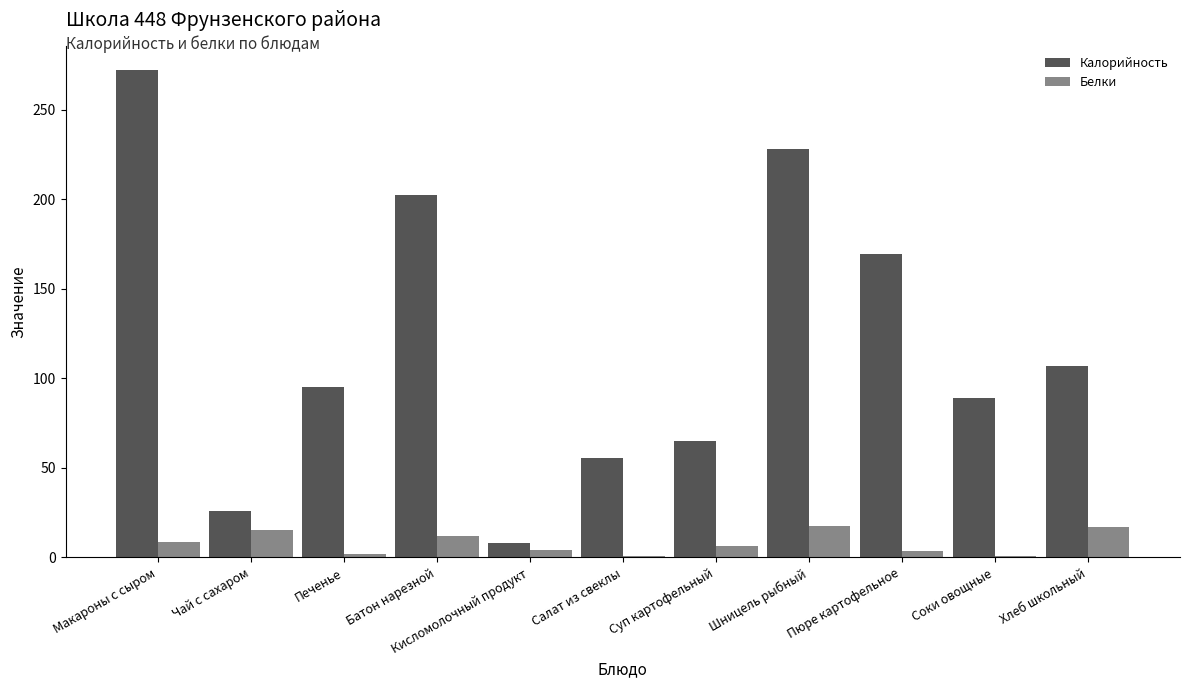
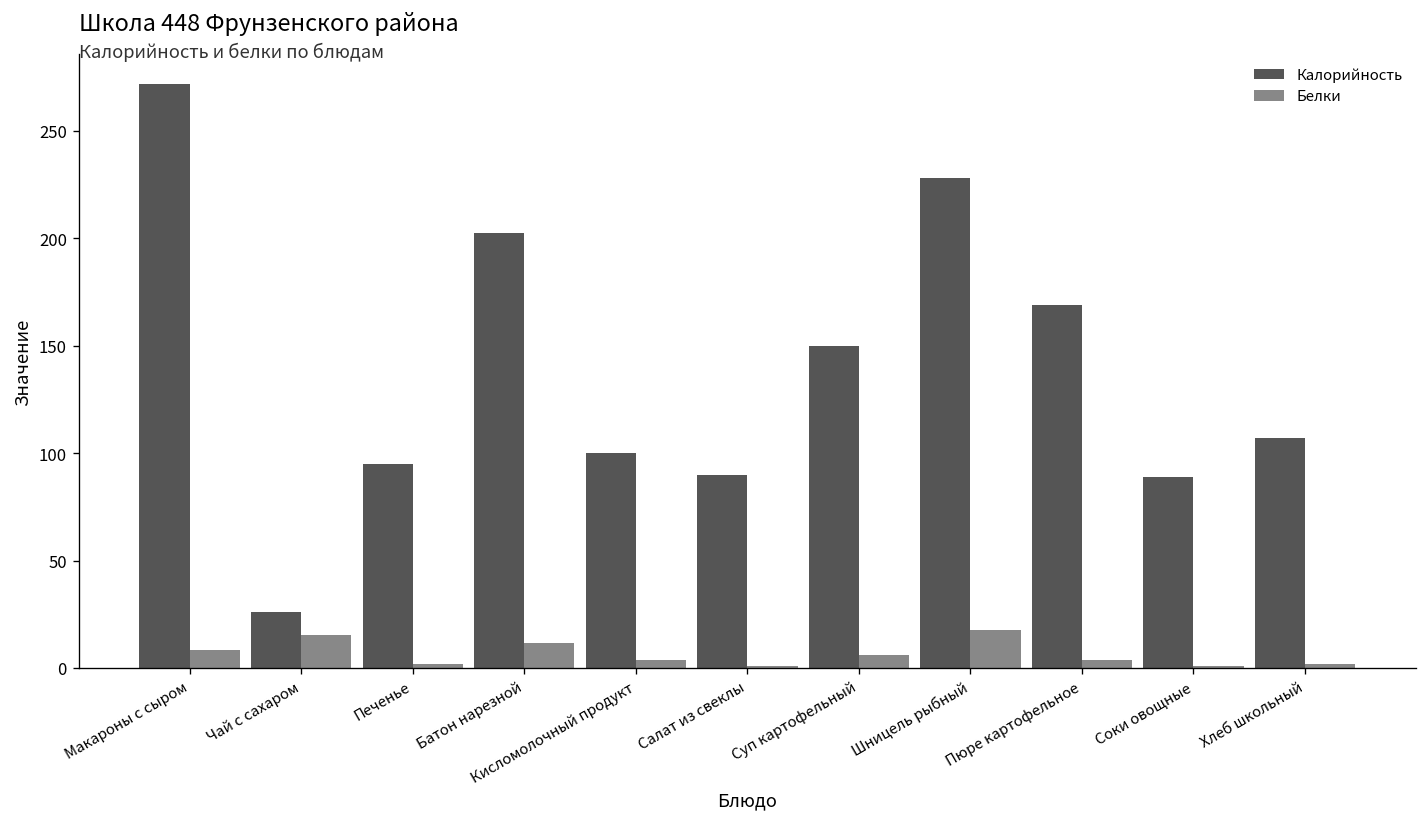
  {
    "Калорийность": {
      "Макароны с сыром": 272,
      "Чай с сахаром": 26,
      "Печенье": 95,
      "Батон нарезной": 202,
-     "Кисломолочный продукт": 8,
-     "Салат из свеклы": 56,
-     "Суп картофельный": 65,
+     "Кисломолочный продукт": 100,
+     "Салат из свеклы": 90,
+     "Суп картофельный": 150,
      "Шницель рыбный": 228,
      "Пюре картофельное": 169,
      "Соки овощные": 89,
      "Хлеб школьный": 107
    },
    "Белки": {
      "Макароны с сыром": 8,
      "Чай с сахаром": 16,
      "Печенье": 2,
      "Батон нарезной": 12,
      "Кисломолочный продукт": 4,
      "Суп картофельный": 6,
      "Шницель рыбный": 18,
      "Пюре картофельное": 4,
-     "Хлеб школьный": 17
+     "Хлеб школьный": 2
    }
  }
